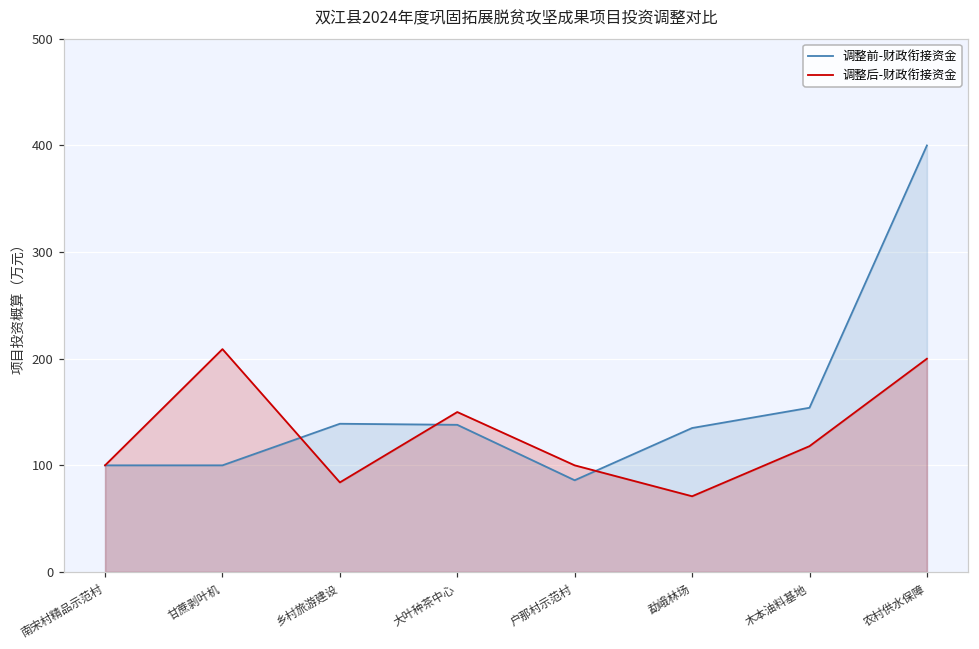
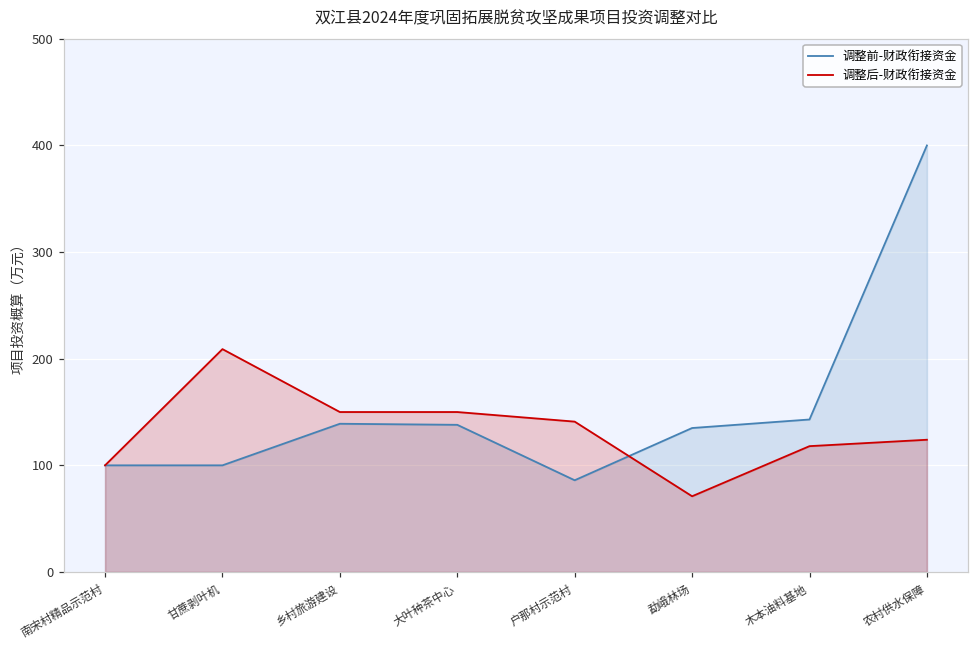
  {
    "调整前-财政衔接资金": {
      "甘蔗剥叶机": 100,
      "乡村旅游建设": 140,
      "大叶种茶中心": 140,
      "户那村示范村": 90,
      "勐峨林场": 140,
-     "木本油料基地": 150,
+     "木本油料基地": 140,
      "农村供水保障": 400
    },
    "调整后-财政衔接资金": {
      "甘蔗剥叶机": 210,
-     "乡村旅游建设": 80,
+     "乡村旅游建设": 150,
      "大叶种茶中心": 150,
-     "户那村示范村": 100,
+     "户那村示范村": 140,
      "勐峨林场": 70,
      "木本油料基地": 120,
-     "农村供水保障": 200
+     "农村供水保障": 120
    }
  }
